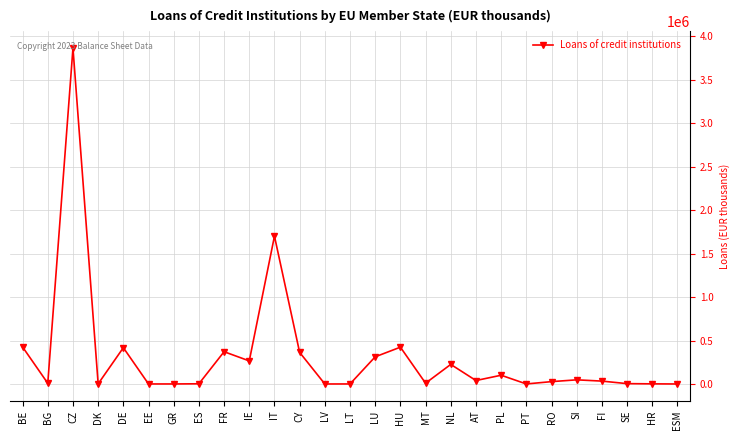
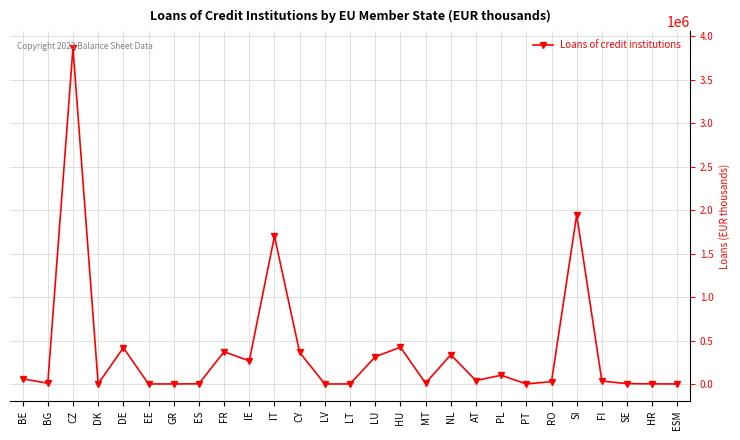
  {
-   "BE": 400000,
+   "BE": 100000,
    "BG": 0,
    "DK": 0,
    "DE": 400000,
    "EE": 0,
    "GR": 0,
    "ES": 0,
    "FR": 400000,
    "IE": 300000,
    "IT": 1700000,
    "CY": 400000,
    "LV": 0,
    "LT": 0,
    "LU": 300000,
    "HU": 400000,
    "MT": 0,
-   "NL": 200000,
+   "NL": 300000,
    "AT": 0,
    "PL": 100000,
    "PT": 0,
    "RO": 0,
-   "SI": 0,
+   "SI": 1900000,
    "FI": 0,
    "SE": 0,
    "HR": 0,
    "ESM": 0
  }
